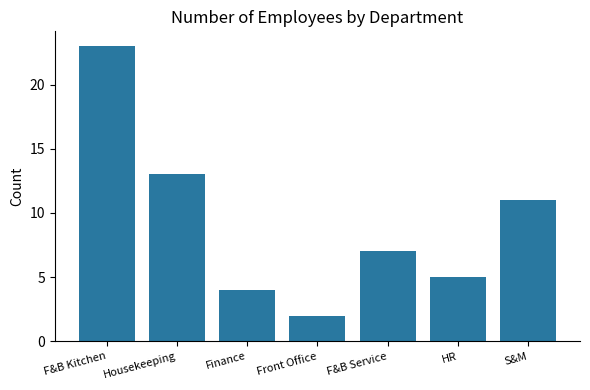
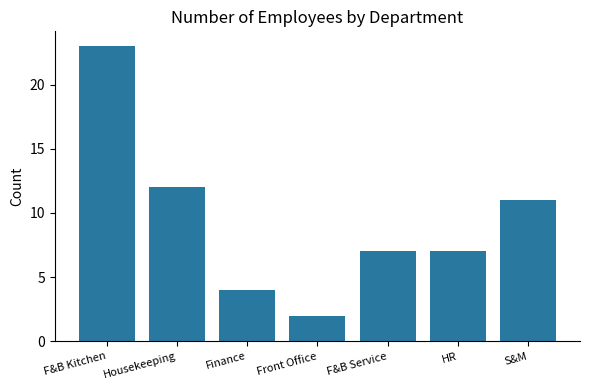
  {
    "F&B Kitchen": 23,
-   "Housekeeping": 13,
+   "Housekeeping": 12,
    "Finance": 4,
    "Front Office": 2,
    "F&B Service": 7,
-   "HR": 5,
+   "HR": 7,
    "S&M": 11
  }
